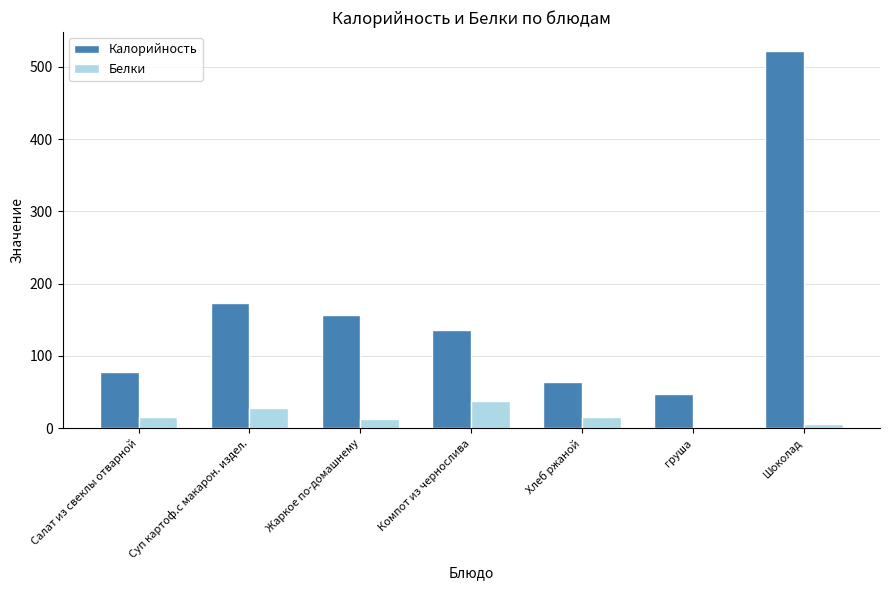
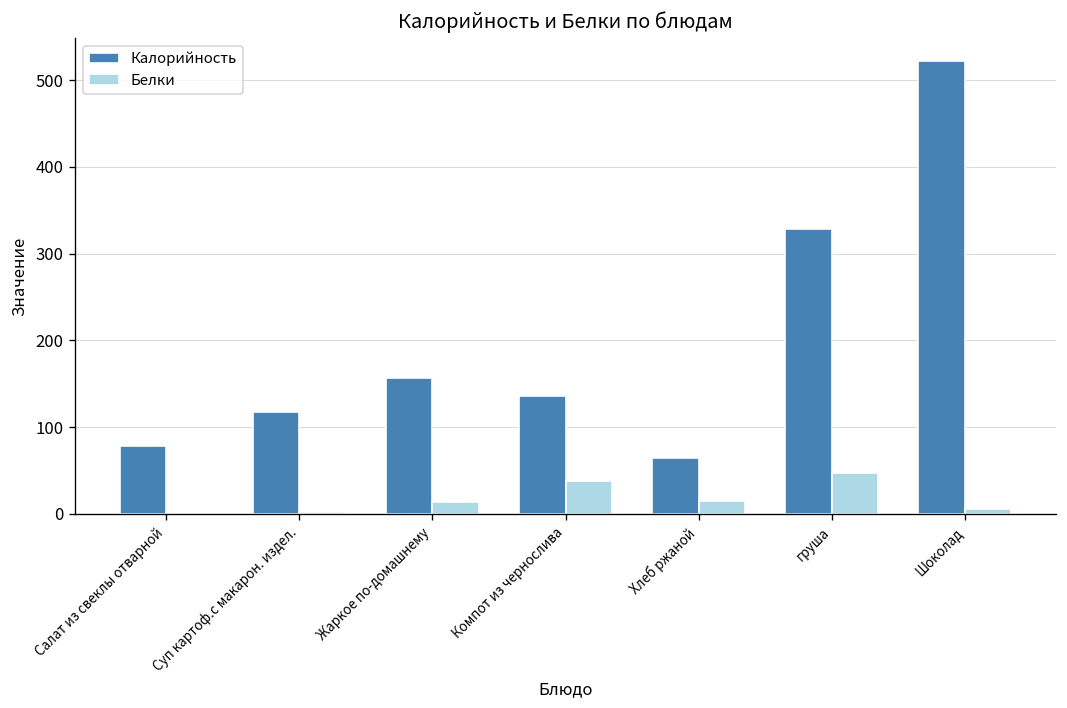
  {
    "Калорийность": {
      "Салат из свеклы отварной": 80,
-     "Суп картоф.с макарон. издел.": 170,
+     "Суп картоф.с макарон. издел.": 120,
      "Жаркое по-домашнему": 160,
      "Компот из чернослива": 140,
      "Хлеб ржаной": 60,
-     "груша": 50,
+     "груша": 330,
      "Шоколад": 520
    },
    "Белки": {
-     "Салат из свеклы отварной": 20,
-     "Суп картоф.с макарон. издел.": 30,
+     "Салат из свеклы отварной": 0,
+     "Суп картоф.с макарон. издел.": 0,
      "Жаркое по-домашнему": 10,
      "Компот из чернослива": 40,
      "Хлеб ржаной": 20,
-     "груша": 0,
+     "груша": 50,
      "Шоколад": 10
    }
  }
